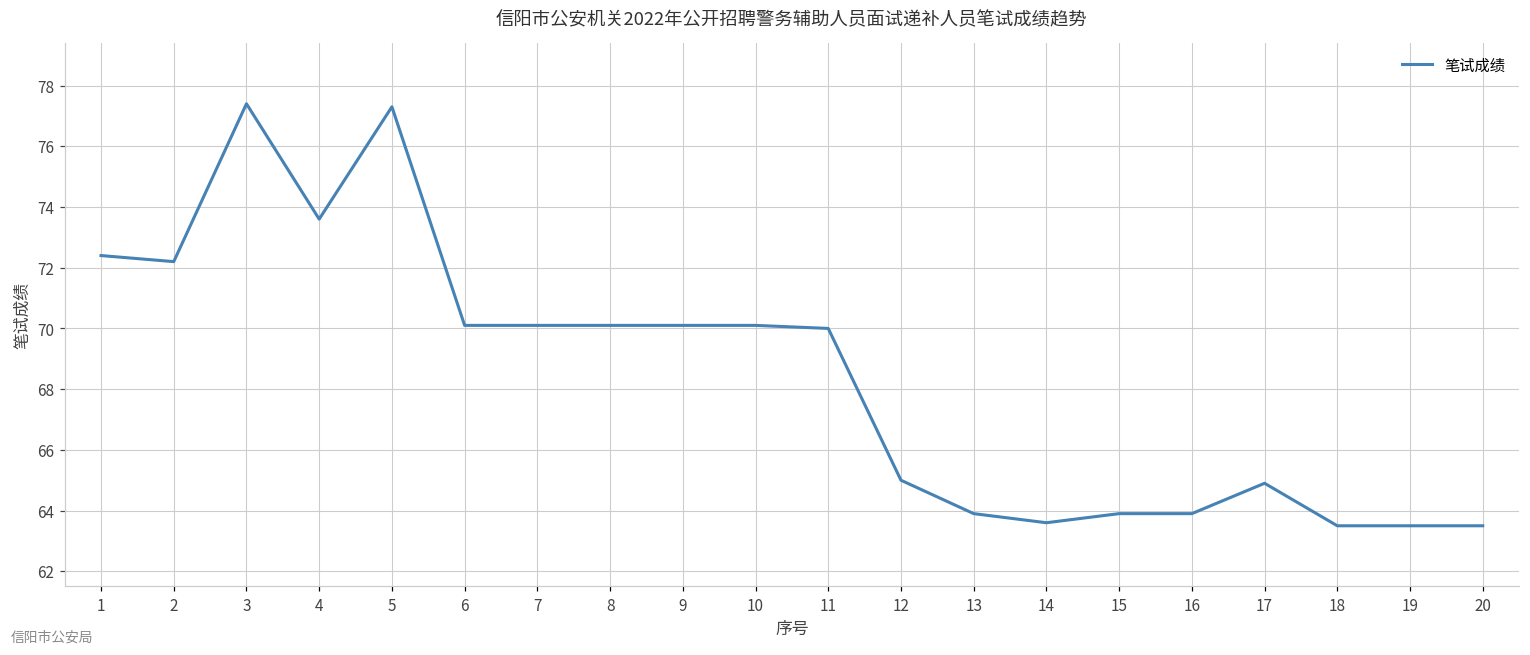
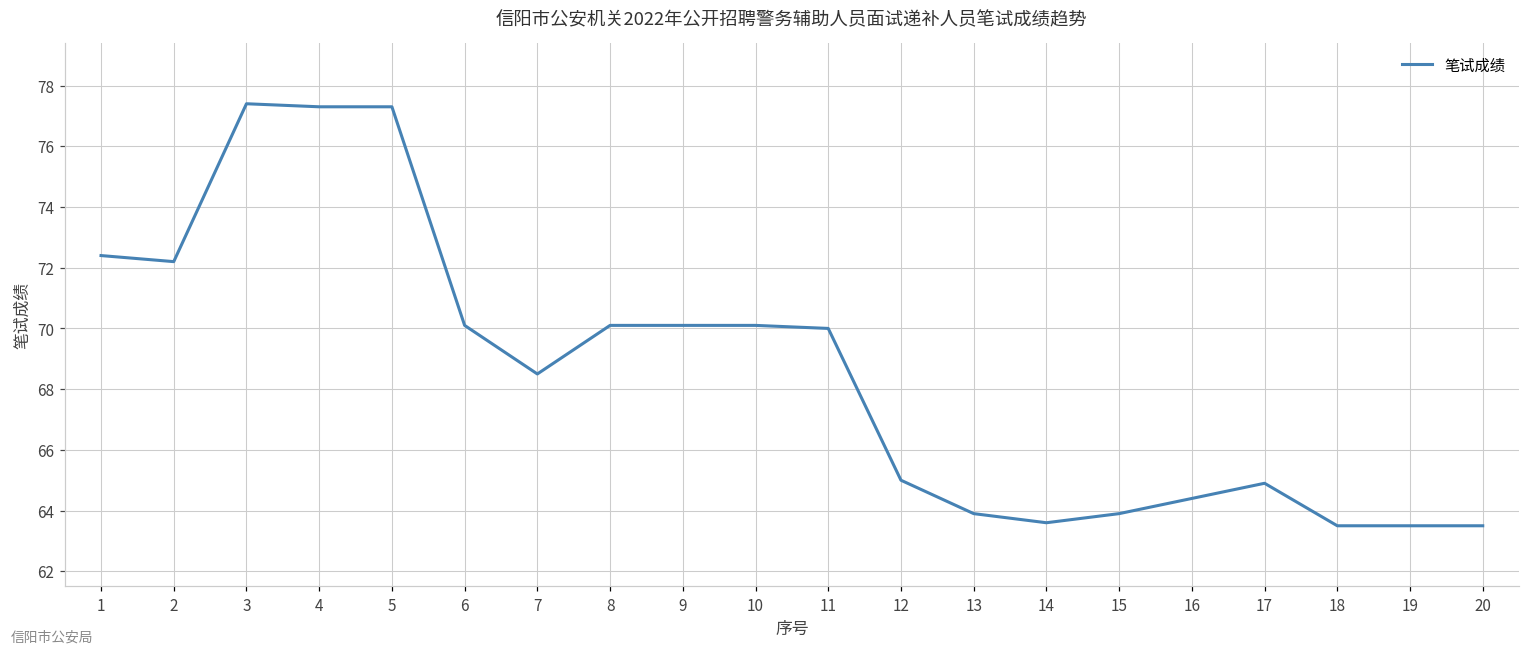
  {
    "1": 72.4,
    "2": 72.2,
    "3": 77.4,
-   "4": 73.6,
+   "4": 77.3,
    "5": 77.3,
    "6": 70.1,
-   "7": 70.1,
+   "7": 68.5,
    "8": 70.1,
    "9": 70.1,
    "10": 70.1,
    "11": 70.0,
    "12": 65.0,
    "13": 63.9,
    "14": 63.6,
    "15": 63.9,
-   "16": 63.9,
+   "16": 64.4,
    "17": 64.9,
    "18": 63.5,
    "19": 63.5,
    "20": 63.5
  }
